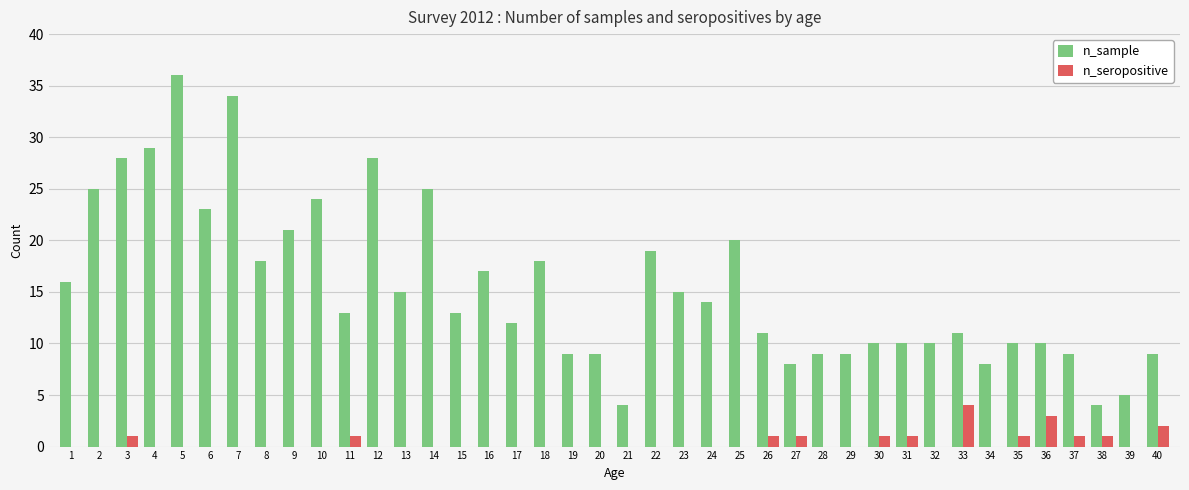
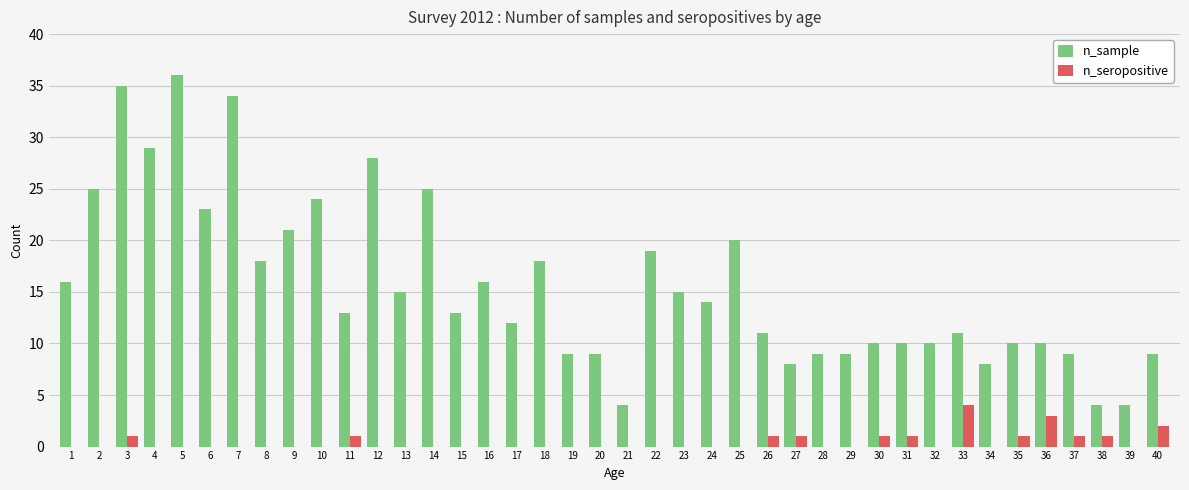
  {
    "n_sample": {
      "1": 16,
      "2": 25,
-     "3": 28,
+     "3": 35,
      "4": 29,
      "5": 36,
      "6": 23,
      "7": 34,
      "8": 18,
      "9": 21,
      "10": 24,
      "11": 13,
      "12": 28,
      "13": 15,
      "14": 25,
      "15": 13,
-     "16": 17,
+     "16": 16,
      "17": 12,
      "18": 18,
      "19": 9,
      "20": 9,
      "21": 4,
      "22": 19,
      "23": 15,
      "24": 14,
      "25": 20,
      "26": 11,
      "27": 8,
      "28": 9,
      "29": 9,
      "30": 10,
      "31": 10,
      "32": 10,
      "33": 11,
      "34": 8,
      "35": 10,
      "36": 10,
      "37": 9,
      "38": 4,
-     "39": 5,
+     "39": 4,
      "40": 9
    },
    "n_seropositive": {
      "1": 0,
      "2": 0,
      "3": 1,
      "4": 0,
      "5": 0,
      "6": 0,
      "7": 0,
      "8": 0,
      "9": 0,
      "10": 0,
      "11": 1,
      "12": 0,
      "13": 0,
      "14": 0,
      "15": 0,
      "16": 0,
      "17": 0,
      "18": 0,
      "19": 0,
      "20": 0,
      "21": 0,
      "22": 0,
      "23": 0,
      "24": 0,
      "25": 0,
      "26": 1,
      "27": 1,
      "28": 0,
      "29": 0,
      "30": 1,
      "31": 1,
      "32": 0,
      "33": 4,
      "34": 0,
      "35": 1,
      "36": 3,
      "37": 1,
      "38": 1,
      "39": 0,
      "40": 2
    }
  }
